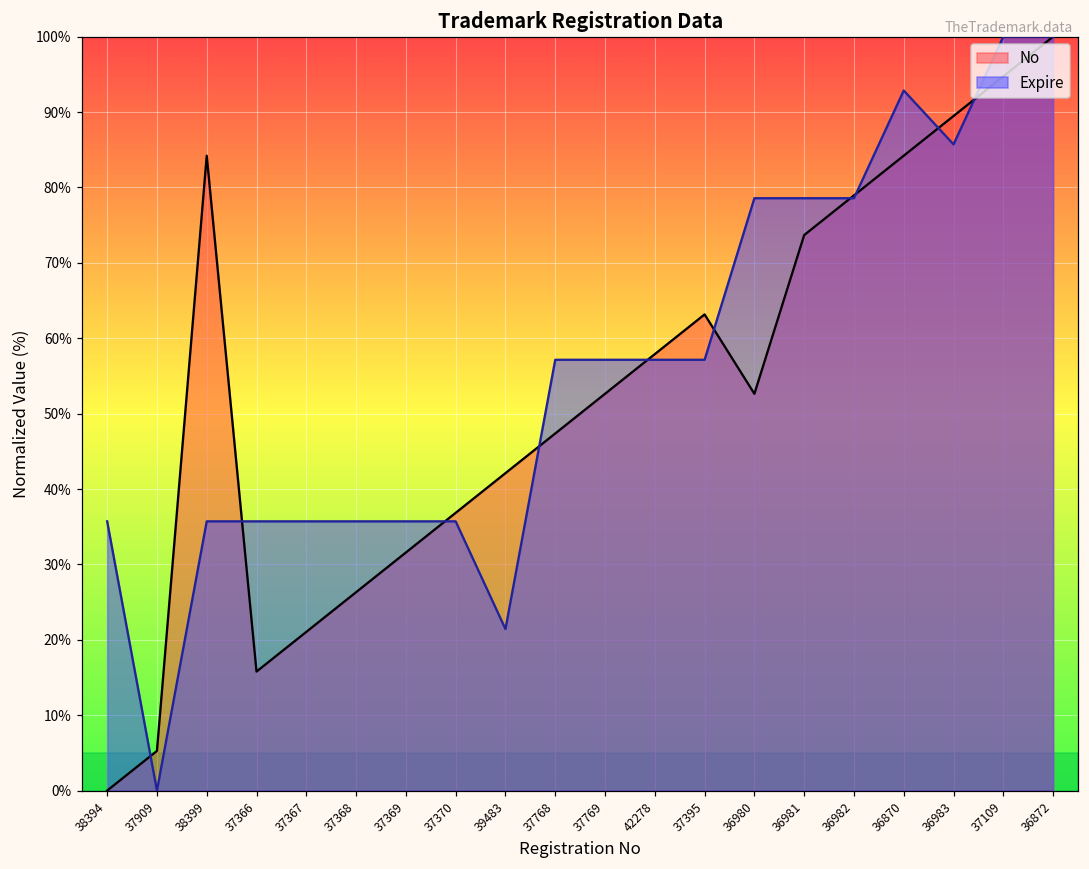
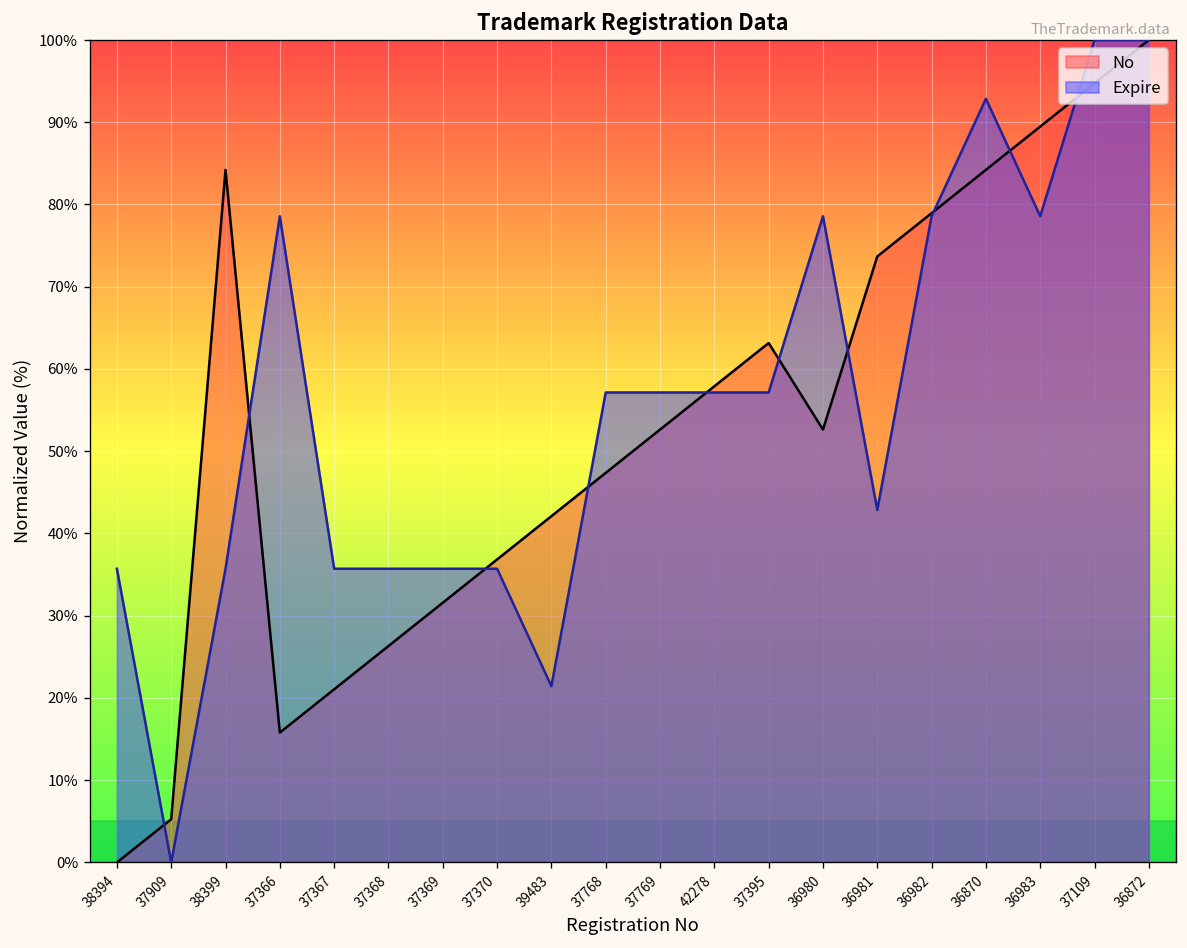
  {
    "No": {
      "37909": "5%",
      "38399": "84%",
      "37366": "16%",
      "37367": "21%",
      "37368": "26%",
      "37369": "32%",
      "37370": "37%",
      "39483": "42%",
      "37768": "47%",
      "37769": "53%",
      "42278": "58%",
      "37395": "63%",
      "36980": "53%",
      "36981": "74%",
      "36982": "79%",
      "36870": "84%",
      "36983": "89%"
    },
    "Expire": {
      "38394": "36%",
      "38399": "36%",
-     "37366": "36%",
+     "37366": "79%",
      "37367": "36%",
      "37368": "36%",
      "37369": "36%",
      "37370": "36%",
      "39483": "21%",
      "37768": "57%",
      "37769": "57%",
      "42278": "57%",
      "37395": "57%",
      "36980": "79%",
-     "36981": "79%",
+     "36981": "43%",
      "36982": "79%",
      "36870": "93%",
-     "36983": "86%",
+     "36983": "79%",
      "37109": "100%"
    }
  }
